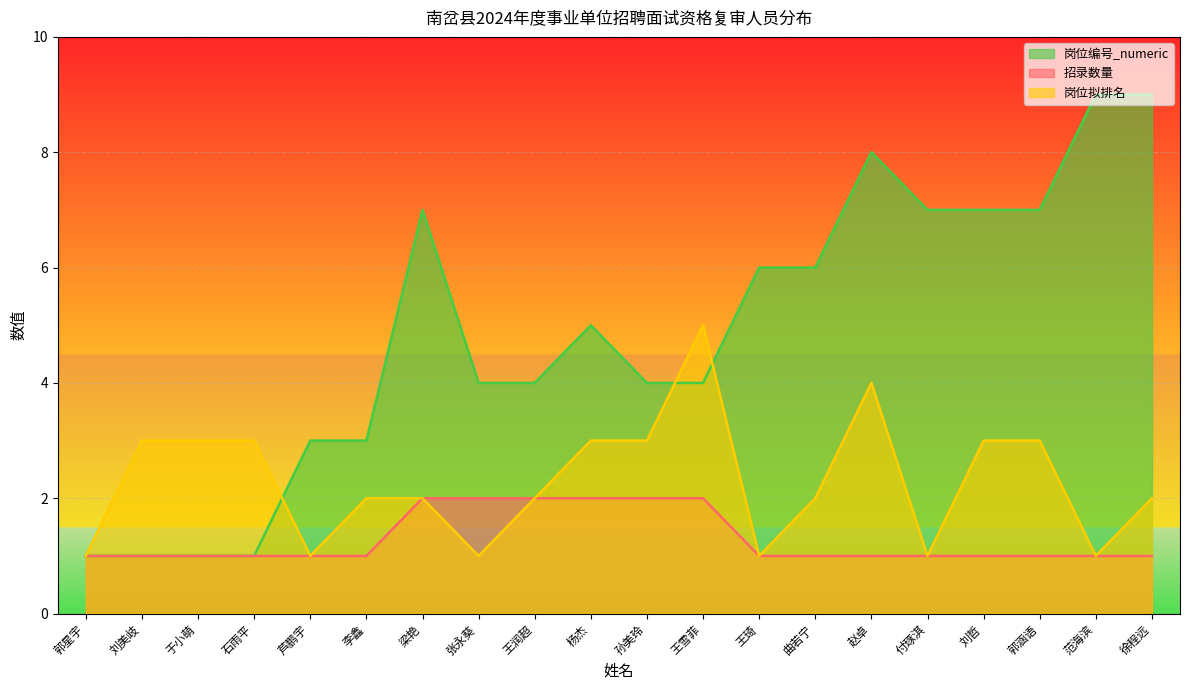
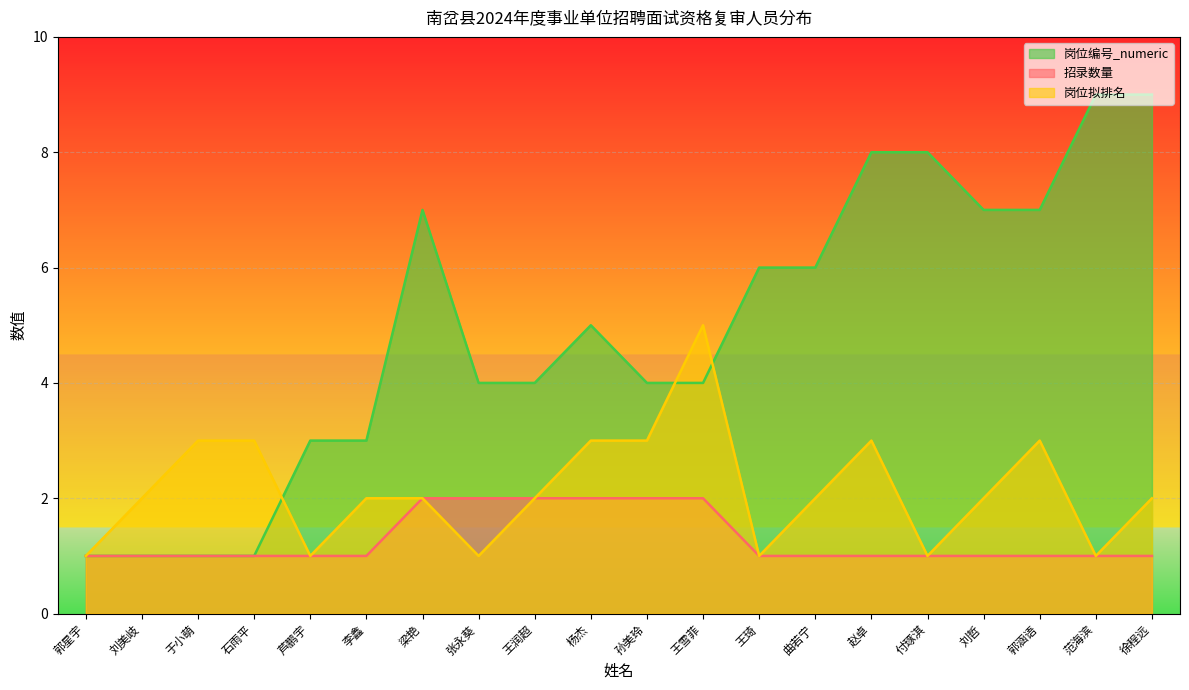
  {
    "岗位编号_numeric": {
      "芦鹏宇": 3,
      "李鑫": 3,
      "梁艳": 7,
      "张永葵": 4,
      "王润超": 4,
      "杨杰": 5,
      "孙美玲": 4,
      "王雪菲": 4,
      "王琦": 6,
      "曲若宁": 6,
      "赵卓": 8,
-     "付琢淇": 7,
+     "付琢淇": 8,
      "刘哲": 7,
      "郭涵语": 7
    },
    "招录数量": {
      "李鑫": 1,
      "张永葵": 2,
      "杨杰": 2,
      "孙美玲": 2,
      "王雪菲": 2,
      "曲若宁": 1,
      "赵卓": 1,
      "刘哲": 1,
      "郭涵语": 1,
      "徐程远": 1
    },
    "岗位拟排名": {
-     "刘美岐": 3,
+     "刘美岐": 2,
      "于小萌": 3,
      "石雨平": 3,
      "李鑫": 2,
      "张永葵": 1,
      "杨杰": 3,
      "孙美玲": 3,
      "王雪菲": 5,
      "曲若宁": 2,
-     "赵卓": 4,
-     "刘哲": 3,
+     "赵卓": 3,
+     "刘哲": 2,
      "郭涵语": 3,
      "徐程远": 2
    }
  }
